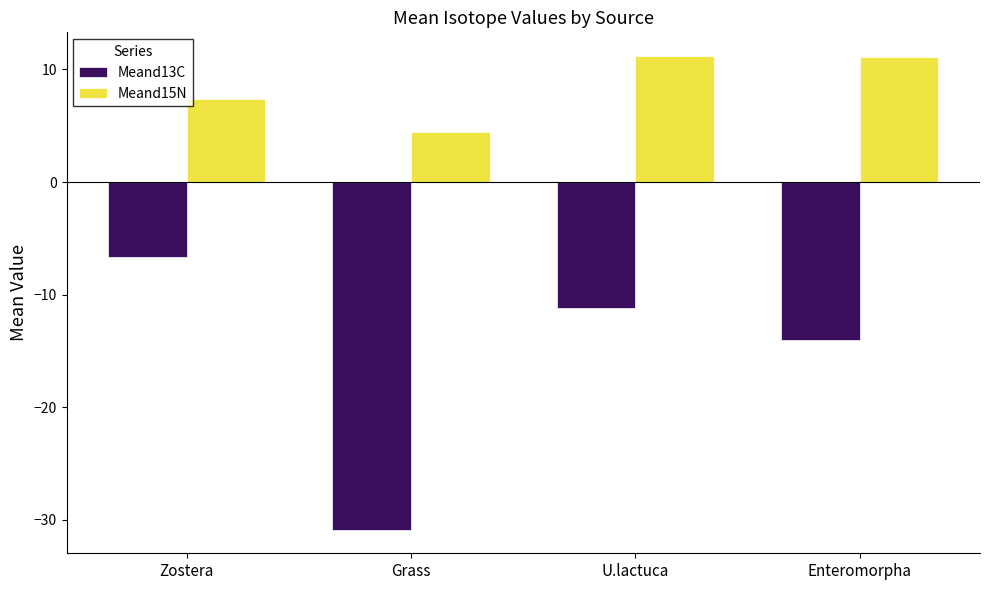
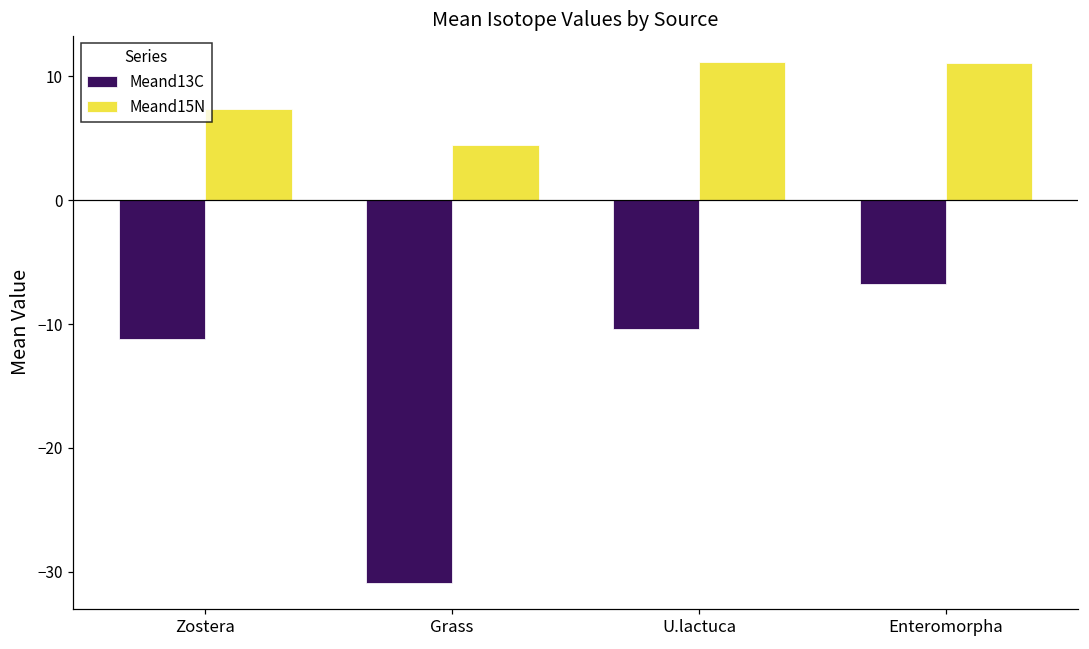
  {
    "Meand13C": {
-     "Zostera": -6.6,
+     "Zostera": -11.2,
      "Grass": -30.9,
-     "U.lactuca": -11.2,
-     "Enteromorpha": -14.1
+     "U.lactuca": -10.4,
+     "Enteromorpha": -6.8
    },
    "Meand15N": {
      "Zostera": 7.3,
      "Grass": 4.4,
      "U.lactuca": 11.2,
      "Enteromorpha": 11.1
    }
  }
